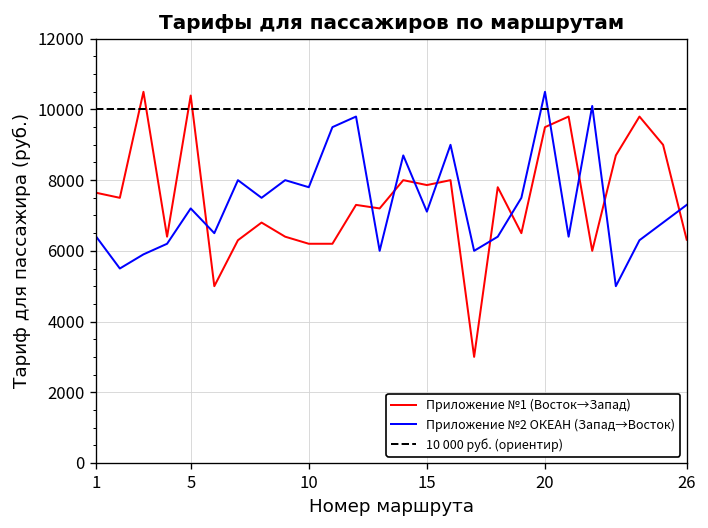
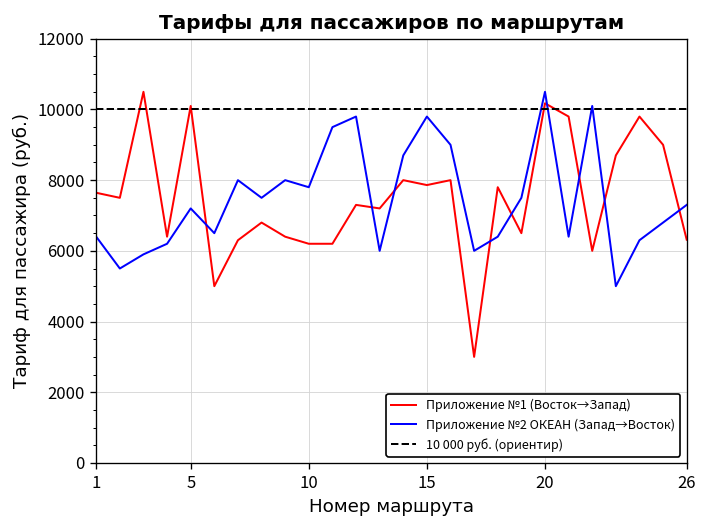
  {
    "Приложение №1 (Восток→Запад)": {
      "1": 7600,
-     "5": 10400,
+     "5": 10100,
      "10": 6200,
      "15": 7900,
-     "20": 9500,
+     "20": 10200,
      "26": 6300
    },
    "Приложение №2 ОКЕАН (Запад→Восток)": {
      "1": 6400,
      "5": 7200,
      "10": 7800,
-     "15": 7100,
+     "15": 9800,
      "20": 10500,
      "26": 7300
    }
  }
